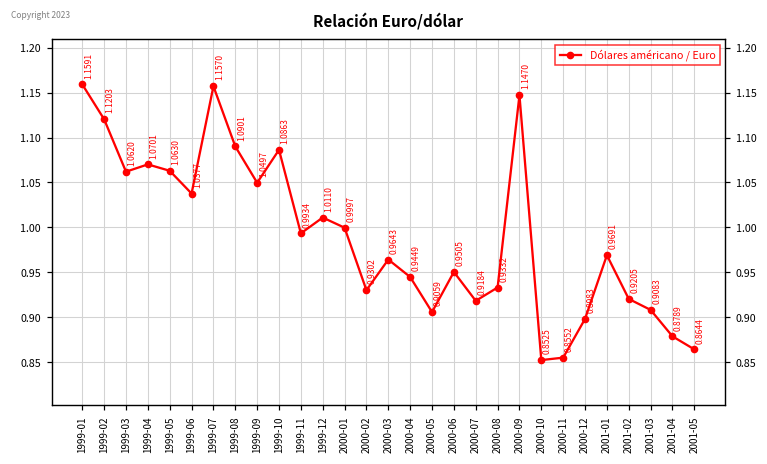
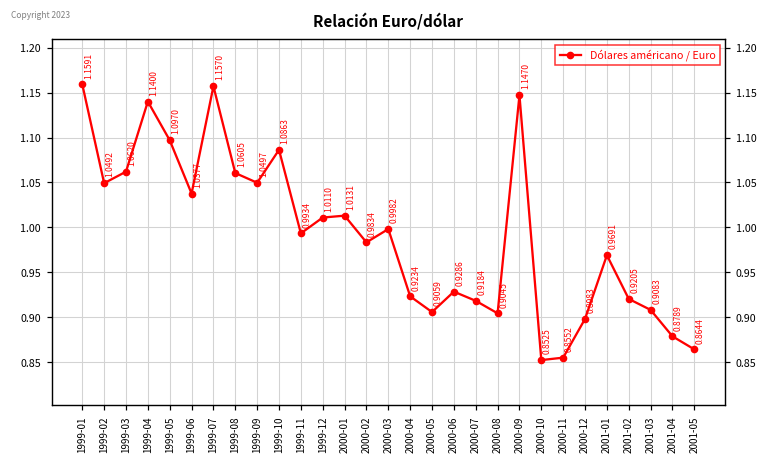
  {
    "1999-01": 1.1591,
-   "1999-02": 1.1203,
+   "1999-02": 1.0492,
    "1999-03": 1.0620,
-   "1999-04": 1.0701,
-   "1999-05": 1.0630,
+   "1999-04": 1.1400,
+   "1999-05": 1.0970,
    "1999-06": 1.0377,
    "1999-07": 1.1570,
-   "1999-08": 1.0901,
+   "1999-08": 1.0605,
    "1999-09": 1.0497,
    "1999-10": 1.0863,
    "1999-11": 0.9934,
    "1999-12": 1.0110,
-   "2000-01": 0.9997,
-   "2000-02": 0.9302,
-   "2000-03": 0.9643,
-   "2000-04": 0.9449,
+   "2000-01": 1.0131,
+   "2000-02": 0.9834,
+   "2000-03": 0.9982,
+   "2000-04": 0.9234,
    "2000-05": 0.9059,
-   "2000-06": 0.9505,
+   "2000-06": 0.9286,
    "2000-07": 0.9184,
-   "2000-08": 0.9332,
+   "2000-08": 0.9045,
    "2000-09": 1.1470,
    "2000-10": 0.8525,
    "2000-11": 0.8552,
    "2000-12": 0.8983,
    "2001-01": 0.9691,
    "2001-02": 0.9205,
    "2001-03": 0.9083,
    "2001-04": 0.8789,
    "2001-05": 0.8644
  }
